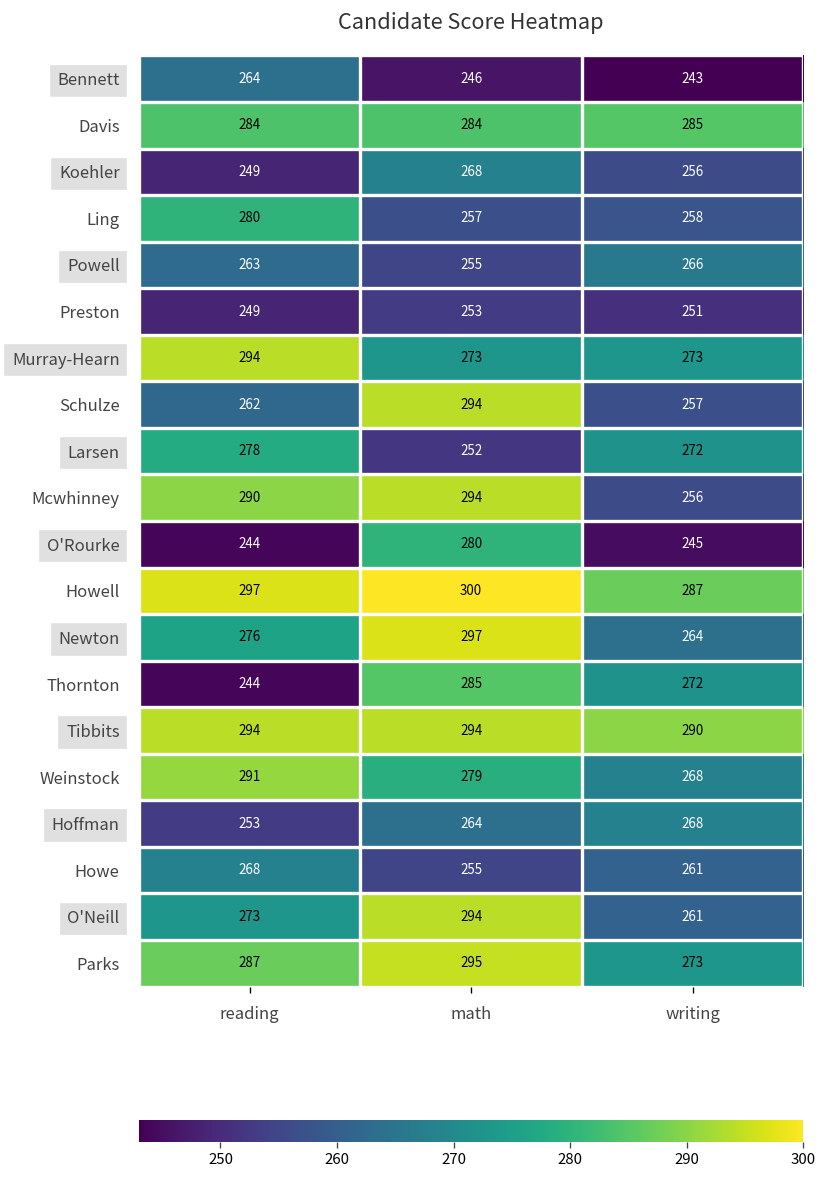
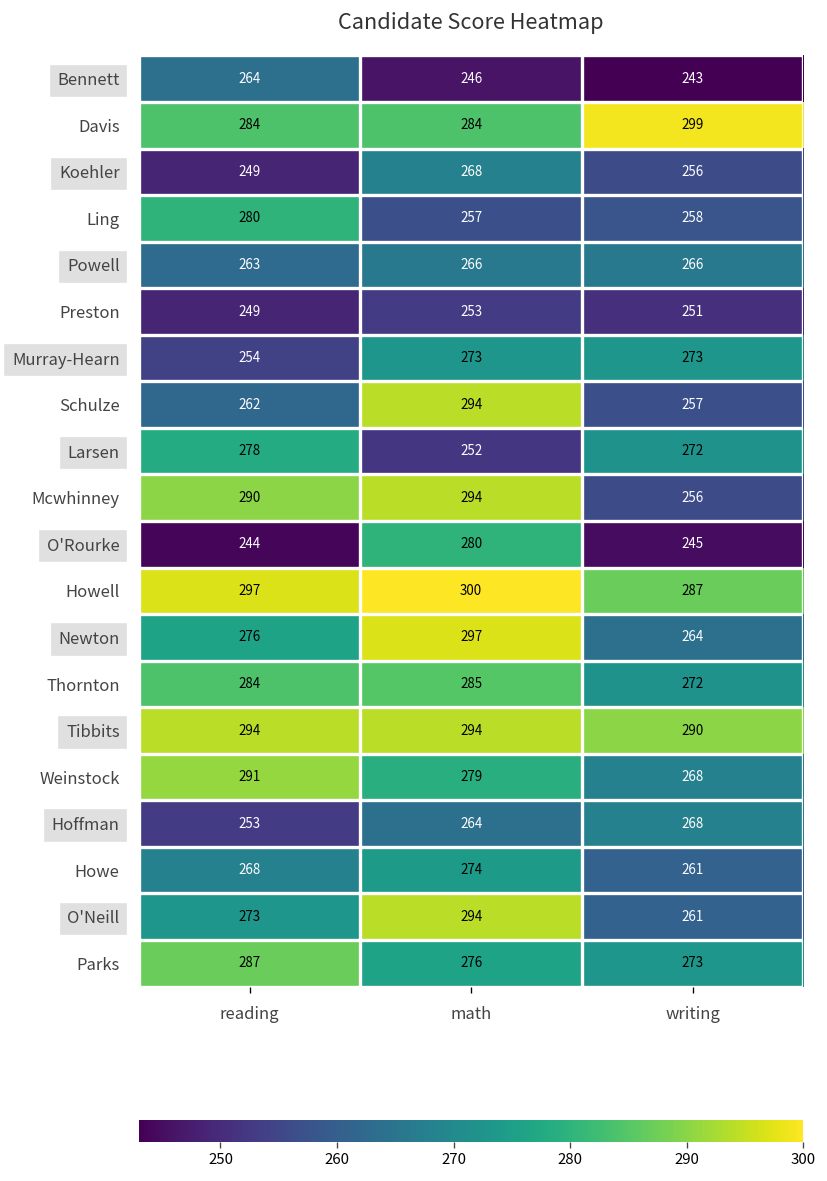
  {
    "Bennett": {
      "reading": 264,
      "math": 246,
      "writing": 243
    },
    "Davis": {
      "reading": 284,
      "math": 284,
-     "writing": 285
+     "writing": 299
    },
    "Koehler": {
      "reading": 249,
      "math": 268,
      "writing": 256
    },
    "Ling": {
      "reading": 280,
      "math": 257,
      "writing": 258
    },
    "Powell": {
      "reading": 263,
-     "math": 255,
+     "math": 266,
      "writing": 266
    },
    "Preston": {
      "reading": 249,
      "math": 253,
      "writing": 251
    },
    "Murray-Hearn": {
-     "reading": 294,
+     "reading": 254,
      "math": 273,
      "writing": 273
    },
    "Schulze": {
      "reading": 262,
      "math": 294,
      "writing": 257
    },
    "Larsen": {
      "reading": 278,
      "math": 252,
      "writing": 272
    },
    "Mcwhinney": {
      "reading": 290,
      "math": 294,
      "writing": 256
    },
    "O'Rourke": {
      "reading": 244,
      "math": 280,
      "writing": 245
    },
    "Howell": {
      "reading": 297,
      "math": 300,
      "writing": 287
    },
    "Newton": {
      "reading": 276,
      "math": 297,
      "writing": 264
    },
    "Thornton": {
-     "reading": 244,
+     "reading": 284,
      "math": 285,
      "writing": 272
    },
    "Tibbits": {
      "reading": 294,
      "math": 294,
      "writing": 290
    },
    "Weinstock": {
      "reading": 291,
      "math": 279,
      "writing": 268
    },
    "Hoffman": {
      "reading": 253,
      "math": 264,
      "writing": 268
    },
    "Howe": {
      "reading": 268,
-     "math": 255,
+     "math": 274,
      "writing": 261
    },
    "O'Neill": {
      "reading": 273,
      "math": 294,
      "writing": 261
    },
    "Parks": {
      "reading": 287,
-     "math": 295,
+     "math": 276,
      "writing": 273
    }
  }
